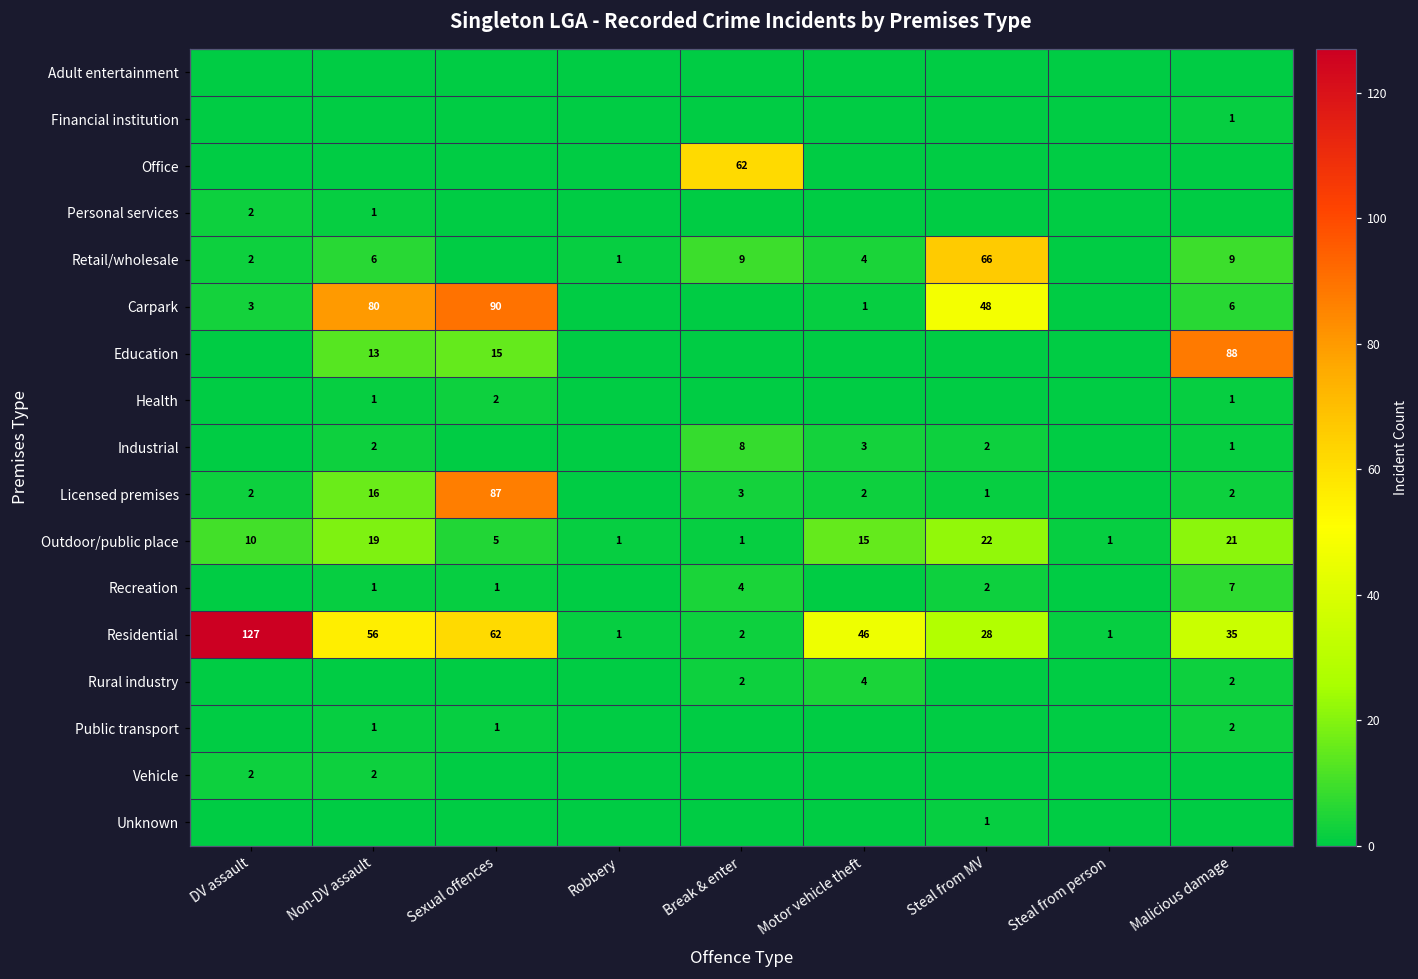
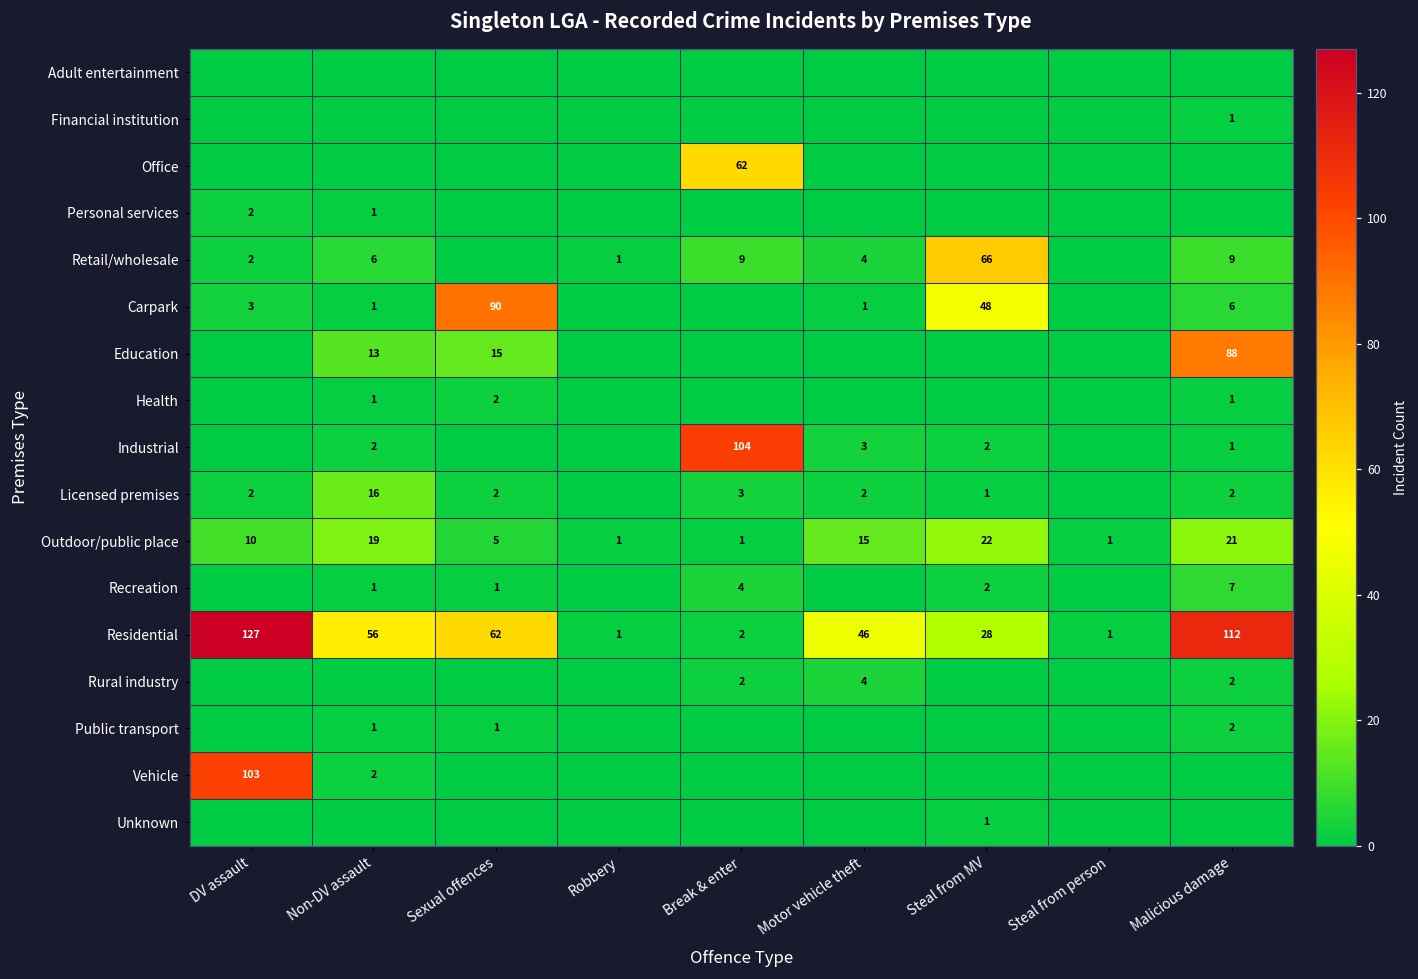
  {
    "Financial institution": {
      "Malicious damage": 1
    },
    "Office": {
      "Break & enter": 62
    },
    "Personal services": {
      "DV assault": 2,
      "Non-DV assault": 1
    },
    "Retail/wholesale": {
      "DV assault": 2,
      "Non-DV assault": 6,
      "Robbery": 1,
      "Break & enter": 9,
      "Motor vehicle theft": 4,
      "Steal from MV": 66,
      "Malicious damage": 9
    },
    "Carpark": {
      "DV assault": 3,
-     "Non-DV assault": 80,
+     "Non-DV assault": 1,
      "Sexual offences": 90,
      "Motor vehicle theft": 1,
      "Steal from MV": 48,
      "Malicious damage": 6
    },
    "Education": {
      "Non-DV assault": 13,
      "Sexual offences": 15,
      "Malicious damage": 88
    },
    "Health": {
      "Non-DV assault": 1,
      "Sexual offences": 2,
      "Malicious damage": 1
    },
    "Industrial": {
      "Non-DV assault": 2,
-     "Break & enter": 8,
+     "Break & enter": 104,
      "Motor vehicle theft": 3,
      "Steal from MV": 2,
      "Malicious damage": 1
    },
    "Licensed premises": {
      "DV assault": 2,
      "Non-DV assault": 16,
-     "Sexual offences": 87,
+     "Sexual offences": 2,
      "Break & enter": 3,
      "Motor vehicle theft": 2,
      "Steal from MV": 1,
      "Malicious damage": 2
    },
    "Outdoor/public place": {
      "DV assault": 10,
      "Non-DV assault": 19,
      "Sexual offences": 5,
      "Robbery": 1,
      "Break & enter": 1,
      "Motor vehicle theft": 15,
      "Steal from MV": 22,
      "Steal from person": 1,
      "Malicious damage": 21
    },
    "Recreation": {
      "Non-DV assault": 1,
      "Sexual offences": 1,
      "Break & enter": 4,
      "Steal from MV": 2,
      "Malicious damage": 7
    },
    "Residential": {
      "DV assault": 127,
      "Non-DV assault": 56,
      "Sexual offences": 62,
      "Robbery": 1,
      "Break & enter": 2,
      "Motor vehicle theft": 46,
      "Steal from MV": 28,
      "Steal from person": 1,
-     "Malicious damage": 35
+     "Malicious damage": 112
    },
    "Rural industry": {
      "Break & enter": 2,
      "Motor vehicle theft": 4,
      "Malicious damage": 2
    },
    "Public transport": {
      "Non-DV assault": 1,
      "Sexual offences": 1,
      "Malicious damage": 2
    },
    "Vehicle": {
-     "DV assault": 2,
+     "DV assault": 103,
      "Non-DV assault": 2
    },
    "Unknown": {
      "Steal from MV": 1
    }
  }
